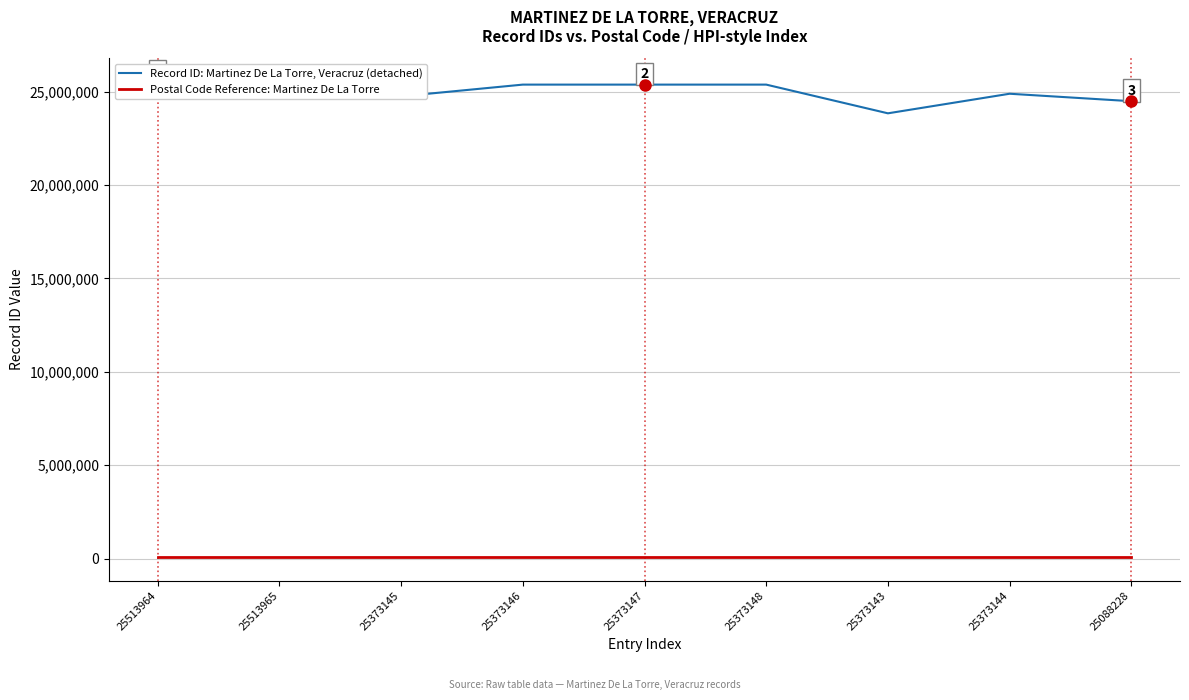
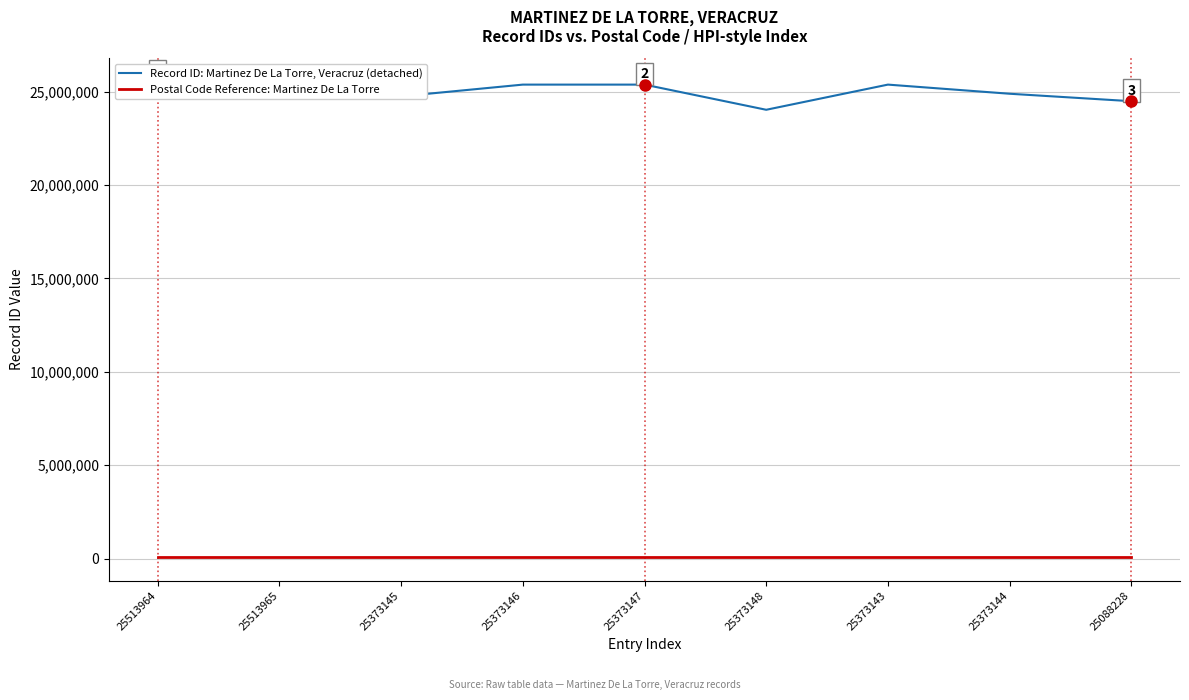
  {
    "Record ID: Martinez De La Torre, Veracruz (detached)": {
      "25373146": "25,400,000",
-     "25373148": "25,400,000",
-     "25373143": "23,800,000",
+     "25373148": "24,000,000",
+     "25373143": "25,400,000",
      "25373144": "24,900,000"
    }
  }
